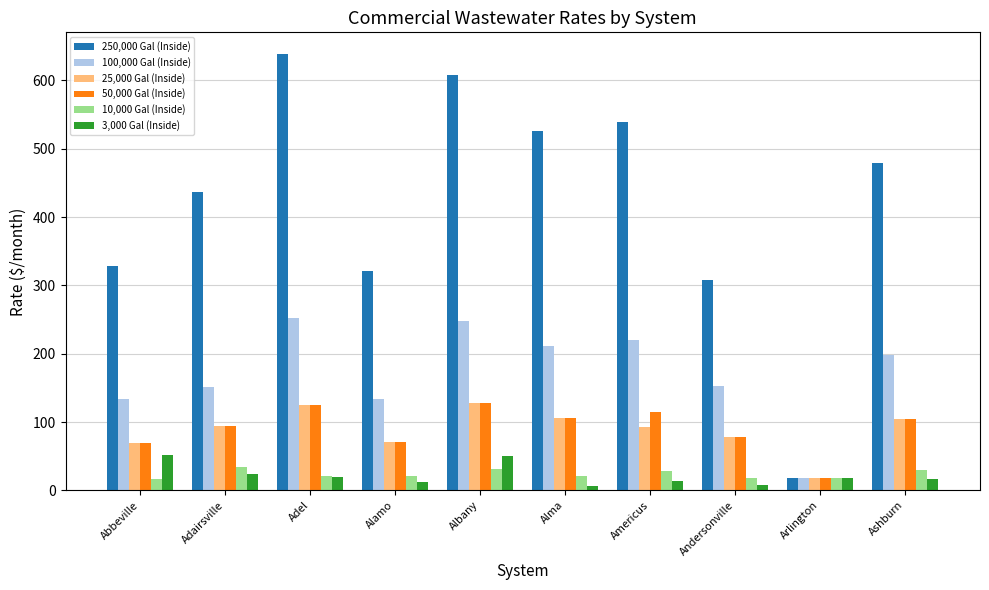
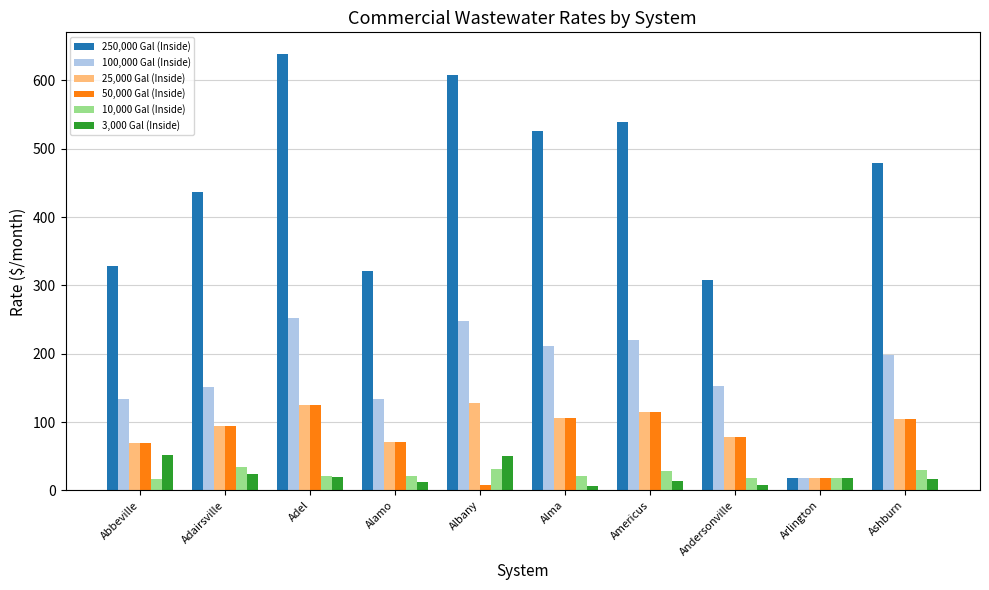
  {
    "250,000 Gal (Inside)": {
      "Abbeville": 330,
      "Adairsville": 440,
      "Adel": 640,
      "Alamo": 320,
      "Albany": 610,
      "Alma": 530,
      "Americus": 540,
      "Andersonville": 310,
      "Arlington": 20,
      "Ashburn": 480
    },
    "100,000 Gal (Inside)": {
      "Abbeville": 130,
      "Adairsville": 150,
      "Adel": 250,
      "Alamo": 130,
      "Albany": 250,
      "Alma": 210,
      "Americus": 220,
      "Andersonville": 150,
      "Arlington": 20,
      "Ashburn": 200
    },
    "25,000 Gal (Inside)": {
      "Abbeville": 70,
      "Adairsville": 90,
      "Adel": 120,
      "Alamo": 70,
      "Albany": 130,
      "Alma": 110,
-     "Americus": 90,
+     "Americus": 110,
      "Andersonville": 80,
      "Arlington": 20,
      "Ashburn": 110
    },
    "50,000 Gal (Inside)": {
      "Abbeville": 70,
      "Adairsville": 90,
      "Adel": 120,
      "Alamo": 70,
-     "Albany": 130,
+     "Albany": 10,
      "Alma": 110,
      "Americus": 110,
      "Andersonville": 80,
      "Arlington": 20,
      "Ashburn": 110
    },
    "10,000 Gal (Inside)": {
      "Abbeville": 20,
      "Adairsville": 30,
      "Adel": 20,
      "Alamo": 20,
      "Albany": 30,
      "Alma": 20,
      "Americus": 30,
      "Andersonville": 20,
      "Arlington": 20,
      "Ashburn": 30
    },
    "3,000 Gal (Inside)": {
      "Abbeville": 50,
      "Adairsville": 20,
      "Adel": 20,
      "Alamo": 10,
      "Albany": 50,
      "Alma": 10,
      "Americus": 10,
      "Andersonville": 10,
      "Arlington": 20,
      "Ashburn": 20
    }
  }
